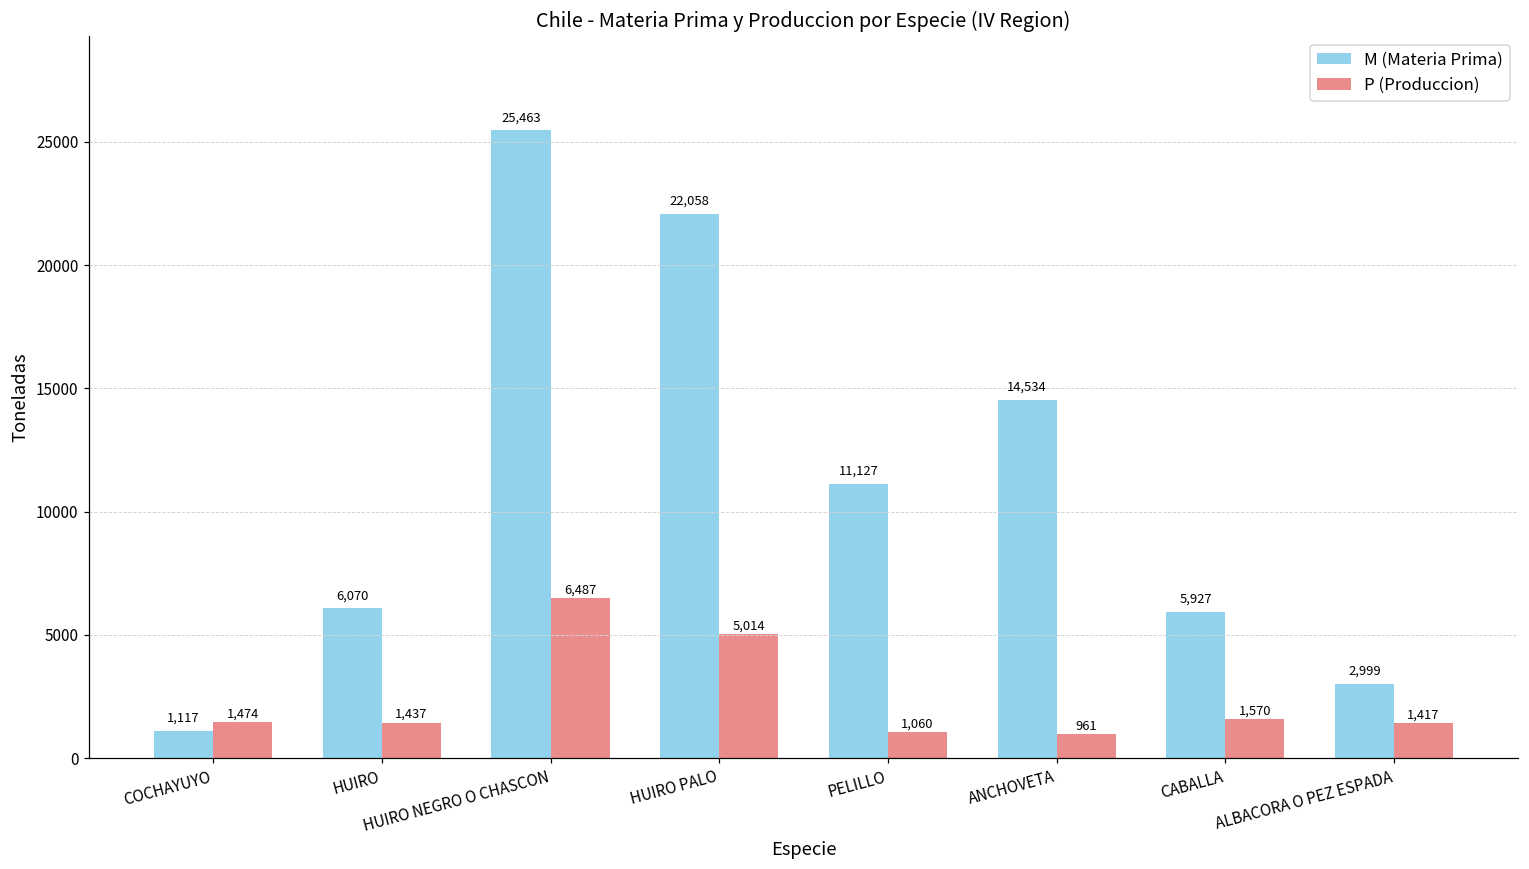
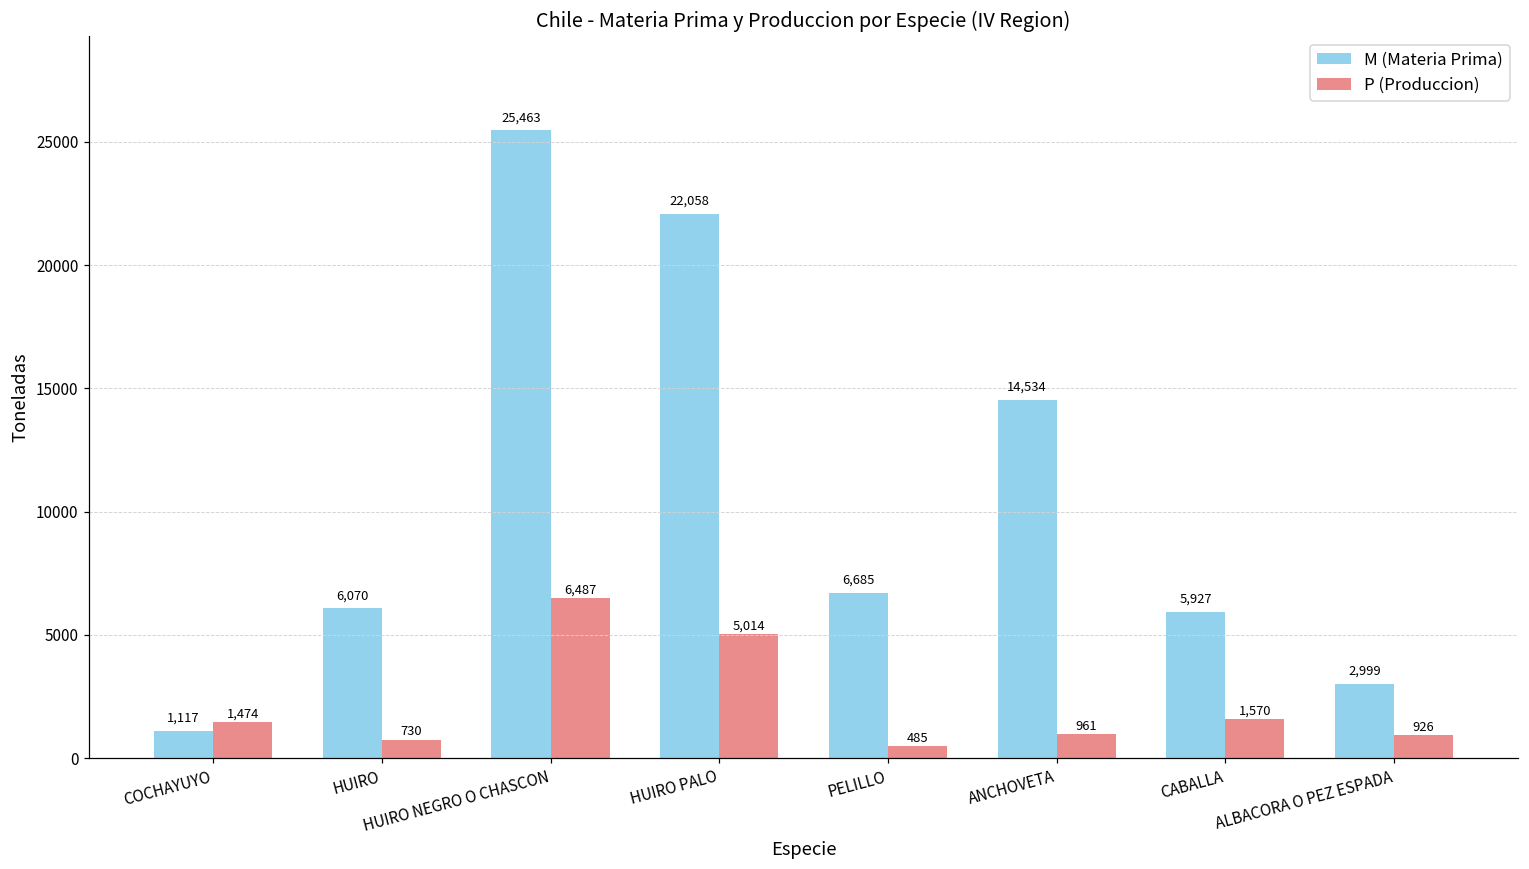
  {
    "M (Materia Prima)": {
      "COCHAYUYO": "1,117",
      "HUIRO": "6,070",
      "HUIRO NEGRO O CHASCON": "25,463",
      "HUIRO PALO": "22,058",
-     "PELILLO": "11,127",
+     "PELILLO": "6,685",
      "ANCHOVETA": "14,534",
      "CABALLA": "5,927",
      "ALBACORA O PEZ ESPADA": "2,999"
    },
    "P (Produccion)": {
      "COCHAYUYO": "1,474",
-     "HUIRO": "1,437",
+     "HUIRO": "730",
      "HUIRO NEGRO O CHASCON": "6,487",
      "HUIRO PALO": "5,014",
-     "PELILLO": "1,060",
+     "PELILLO": "485",
      "ANCHOVETA": "961",
      "CABALLA": "1,570",
-     "ALBACORA O PEZ ESPADA": "1,417"
+     "ALBACORA O PEZ ESPADA": "926"
    }
  }
